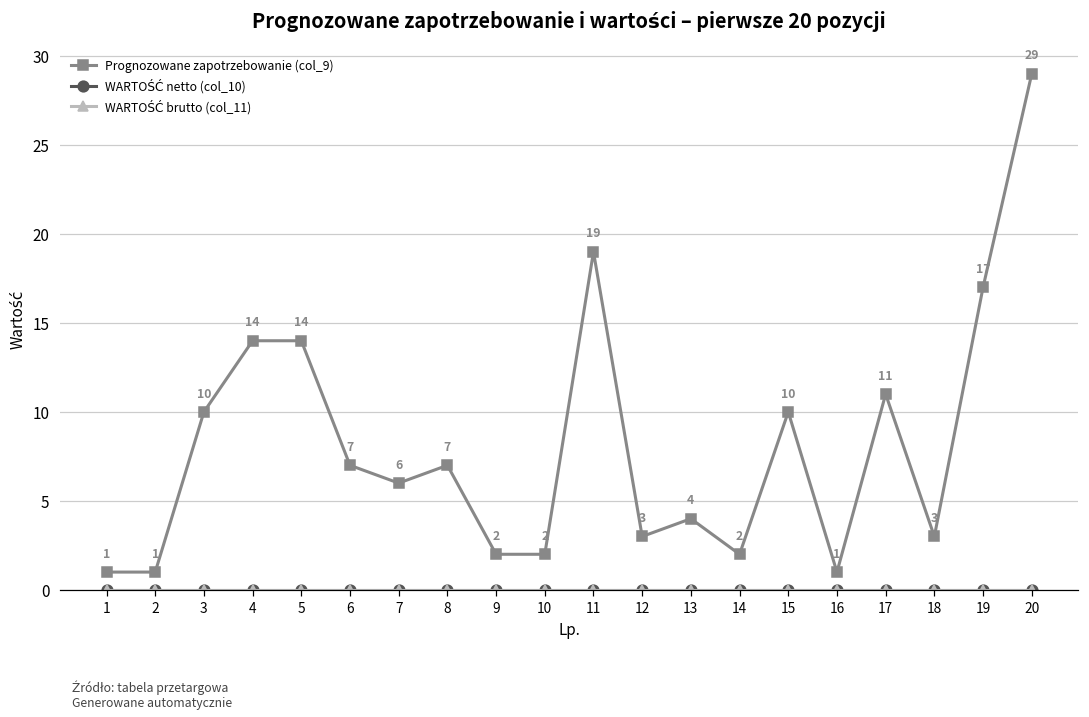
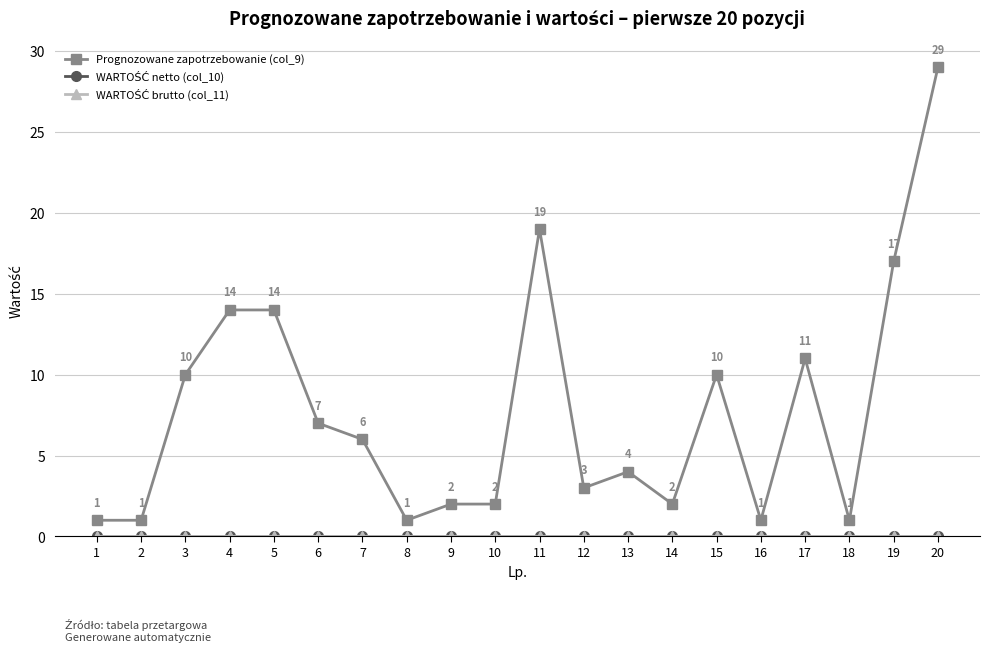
  {
    "Prognozowane zapotrzebowanie (col_9)": {
      "1": 1,
      "2": 1,
      "3": 10,
      "4": 14,
      "5": 14,
      "6": 7,
      "7": 6,
-     "8": 7,
+     "8": 1,
      "9": 2,
      "10": 2,
      "11": 19,
      "12": 3,
      "13": 4,
      "14": 2,
      "15": 10,
      "16": 1,
      "17": 11,
-     "18": 3,
+     "18": 1,
      "19": 17,
      "20": 29
    },
    "WARTOŚĆ brutto (col_11)": {
      "1": 0.0,
      "2": 0.0,
      "3": 0.0,
      "4": 0.0,
      "5": 0.0,
      "6": 0.0,
      "7": 0.0,
      "8": 0.0,
      "9": 0.0,
      "10": 0.0,
      "11": 0.0,
      "12": 0.0,
      "13": 0.0,
      "14": 0.0,
      "15": 0.0,
      "16": 0.0,
      "17": 0.0,
      "18": 0.0,
      "19": 0.0,
      "20": 0.0
    }
  }
